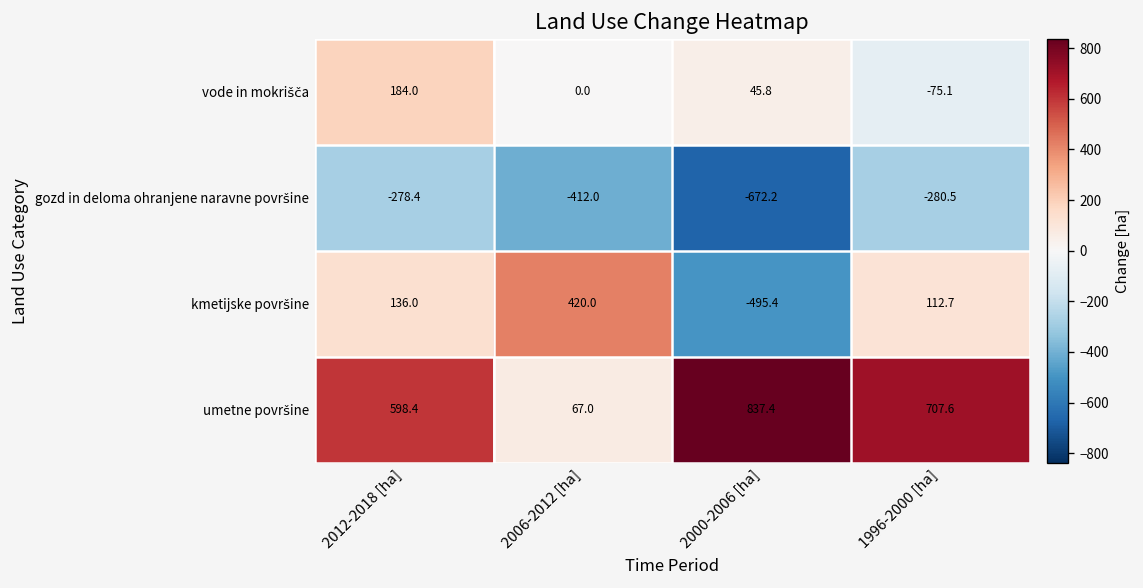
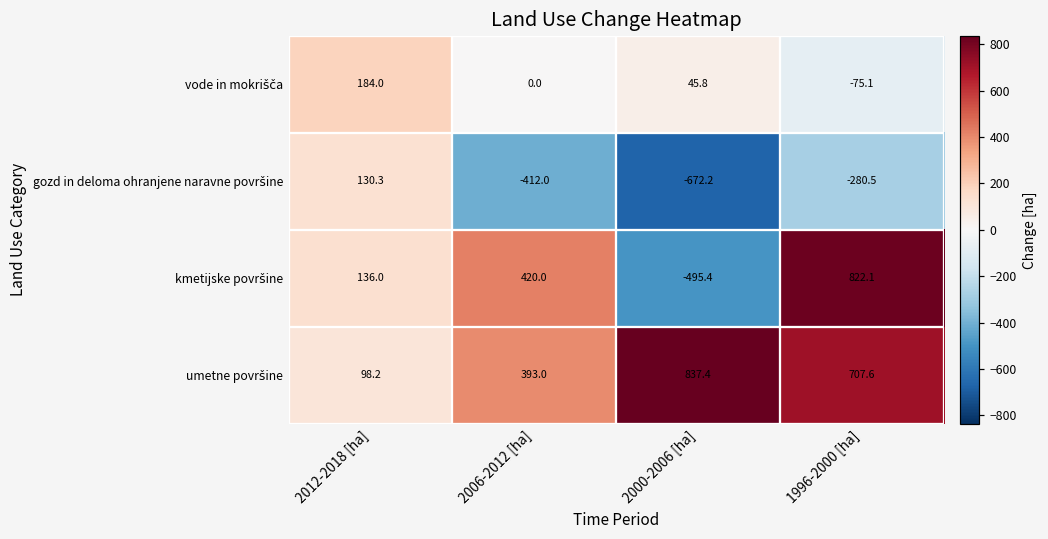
  {
    "vode in mokrišča": {
      "2012-2018 [ha]": 184.0,
      "2006-2012 [ha]": 0.0,
      "2000-2006 [ha]": 45.8,
      "1996-2000 [ha]": -75.1
    },
    "gozd in deloma ohranjene naravne površine": {
-     "2012-2018 [ha]": -278.4,
+     "2012-2018 [ha]": 130.3,
      "2006-2012 [ha]": -412.0,
      "2000-2006 [ha]": -672.2,
      "1996-2000 [ha]": -280.5
    },
    "kmetijske površine": {
      "2012-2018 [ha]": 136.0,
      "2006-2012 [ha]": 420.0,
      "2000-2006 [ha]": -495.4,
-     "1996-2000 [ha]": 112.7
+     "1996-2000 [ha]": 822.1
    },
    "umetne površine": {
-     "2012-2018 [ha]": 598.4,
-     "2006-2012 [ha]": 67.0,
+     "2012-2018 [ha]": 98.2,
+     "2006-2012 [ha]": 393.0,
      "2000-2006 [ha]": 837.4,
      "1996-2000 [ha]": 707.6
    }
  }
